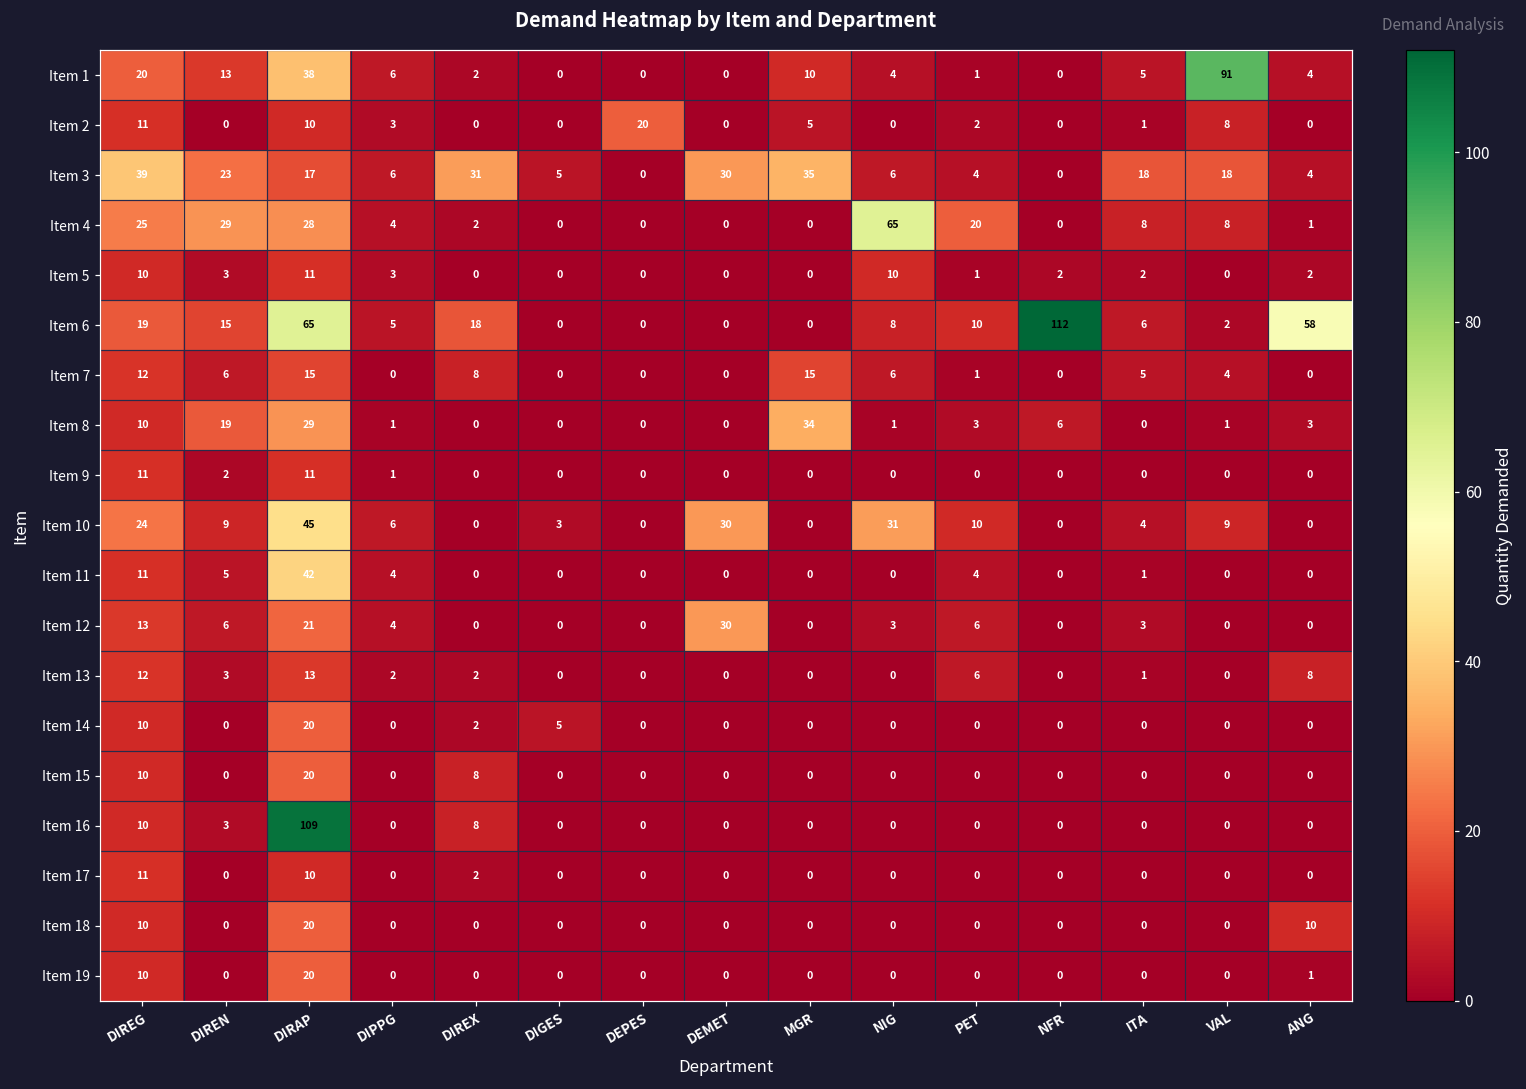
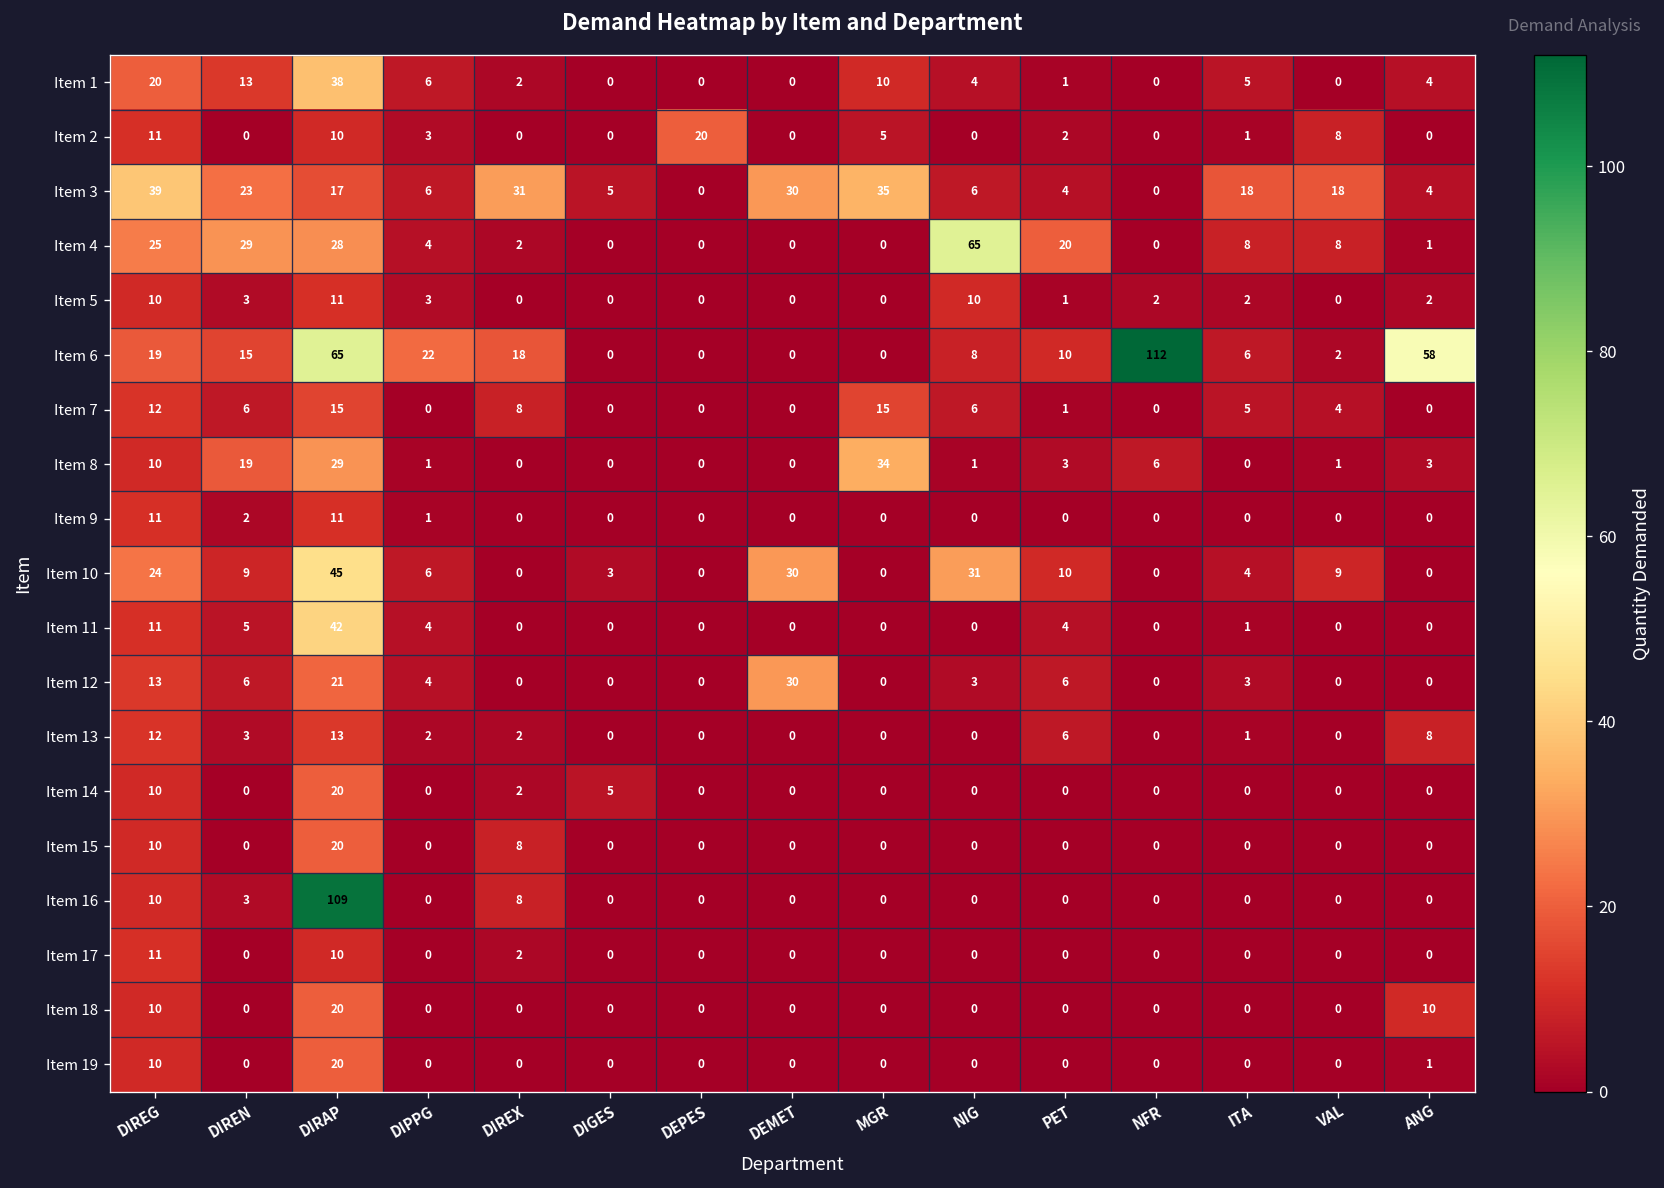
  {
    "Item 1": {
      "DIREG": 20,
      "DIREN": 13,
      "DIRAP": 38,
      "DIPPG": 6,
      "DIREX": 2,
      "DIGES": 0,
      "DEPES": 0,
      "DEMET": 0,
      "MGR": 10,
      "NIG": 4,
      "PET": 1,
      "NFR": 0,
      "ITA": 5,
-     "VAL": 91,
+     "VAL": 0,
      "ANG": 4
    },
    "Item 6": {
      "DIREG": 19,
      "DIREN": 15,
      "DIRAP": 65,
-     "DIPPG": 5,
+     "DIPPG": 22,
      "DIREX": 18,
      "DIGES": 0,
      "DEPES": 0,
      "DEMET": 0,
      "MGR": 0,
      "NIG": 8,
      "PET": 10,
      "NFR": 112,
      "ITA": 6,
      "VAL": 2,
      "ANG": 58
    }
  }
